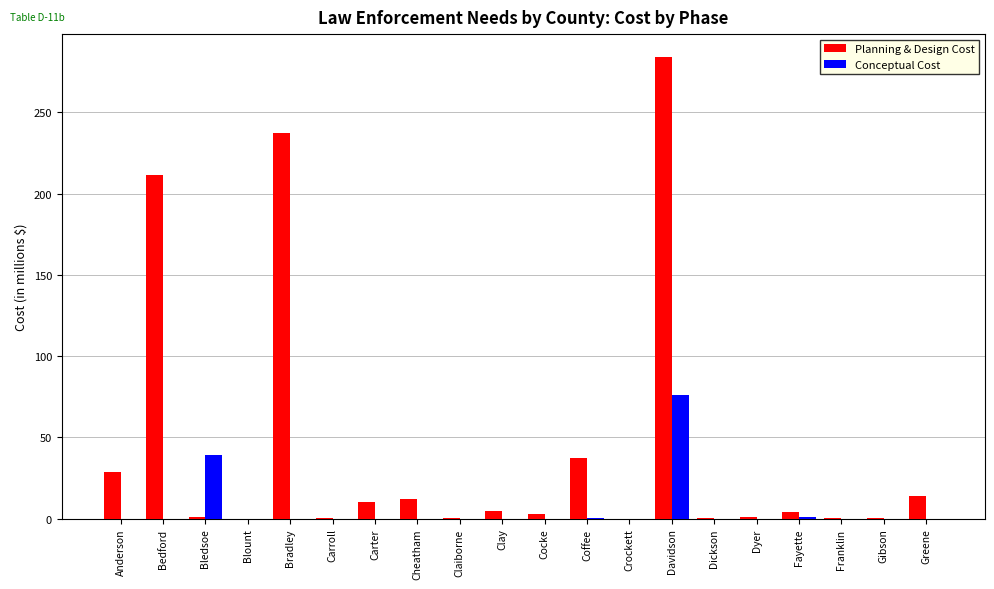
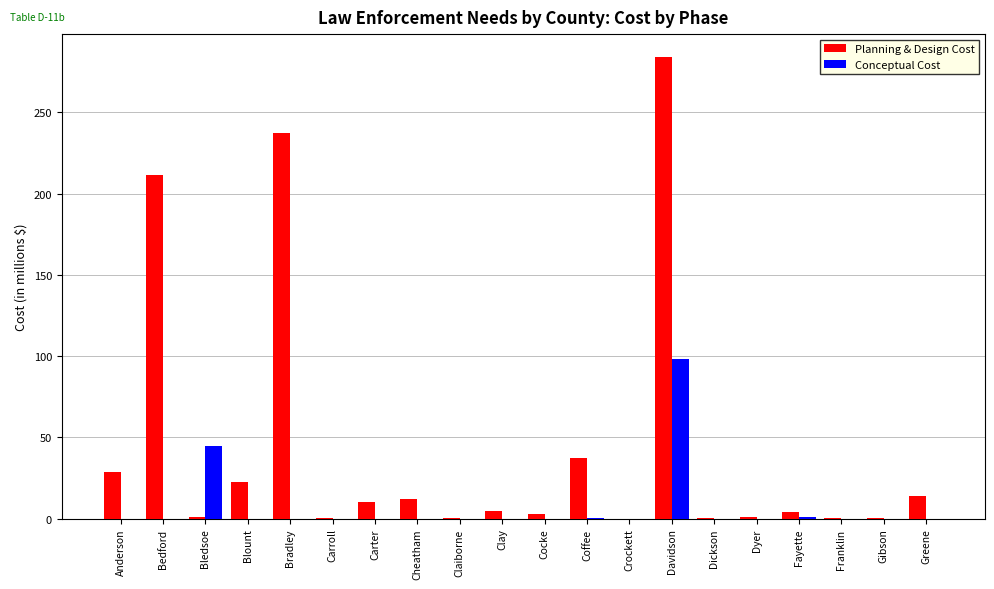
  {
    "Planning & Design Cost": {
      "Anderson": 29,
      "Bedford": 212,
-     "Blount": 0,
+     "Blount": 23,
      "Bradley": 237,
      "Carter": 10,
      "Cheatham": 12,
      "Clay": 5,
      "Cocke": 3,
      "Coffee": 38,
      "Crockett": 0,
      "Davidson": 284,
      "Fayette": 4,
      "Greene": 14
    },
    "Conceptual Cost": {
      "Anderson": 0,
      "Bedford": 0,
-     "Bledsoe": 39,
+     "Bledsoe": 45,
      "Blount": 0,
      "Bradley": 0,
      "Carroll": 0,
      "Carter": 0,
      "Cheatham": 0,
      "Claiborne": 0,
      "Clay": 0,
      "Cocke": 0,
      "Crockett": 0,
-     "Davidson": 76,
+     "Davidson": 98,
      "Dickson": 0,
      "Dyer": 0,
      "Franklin": 0,
      "Gibson": 0,
      "Greene": 0
    }
  }
